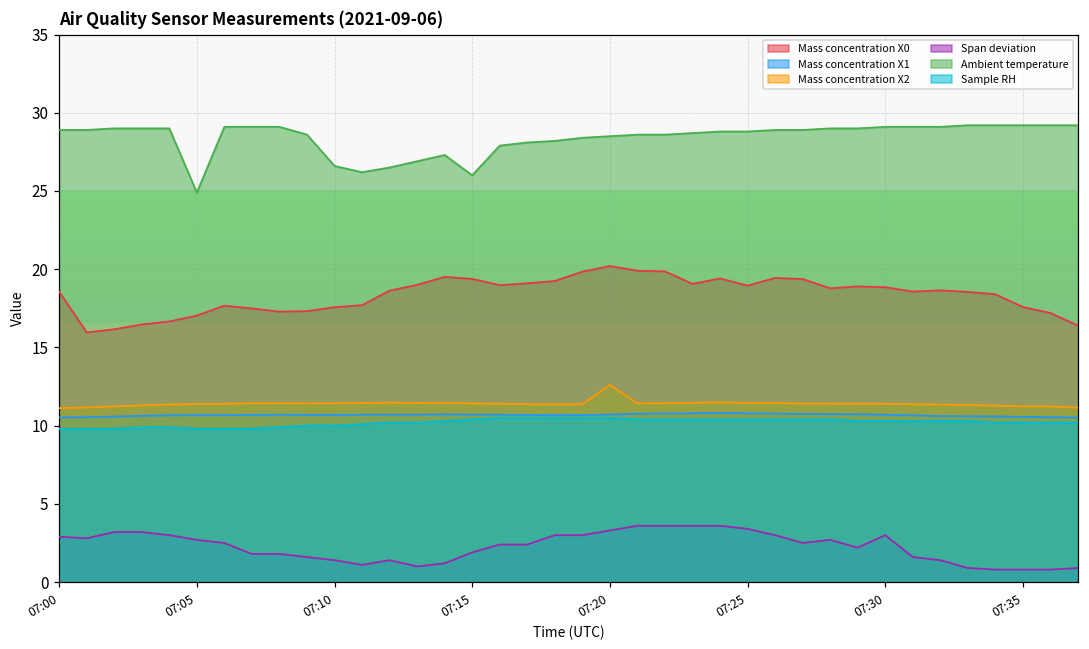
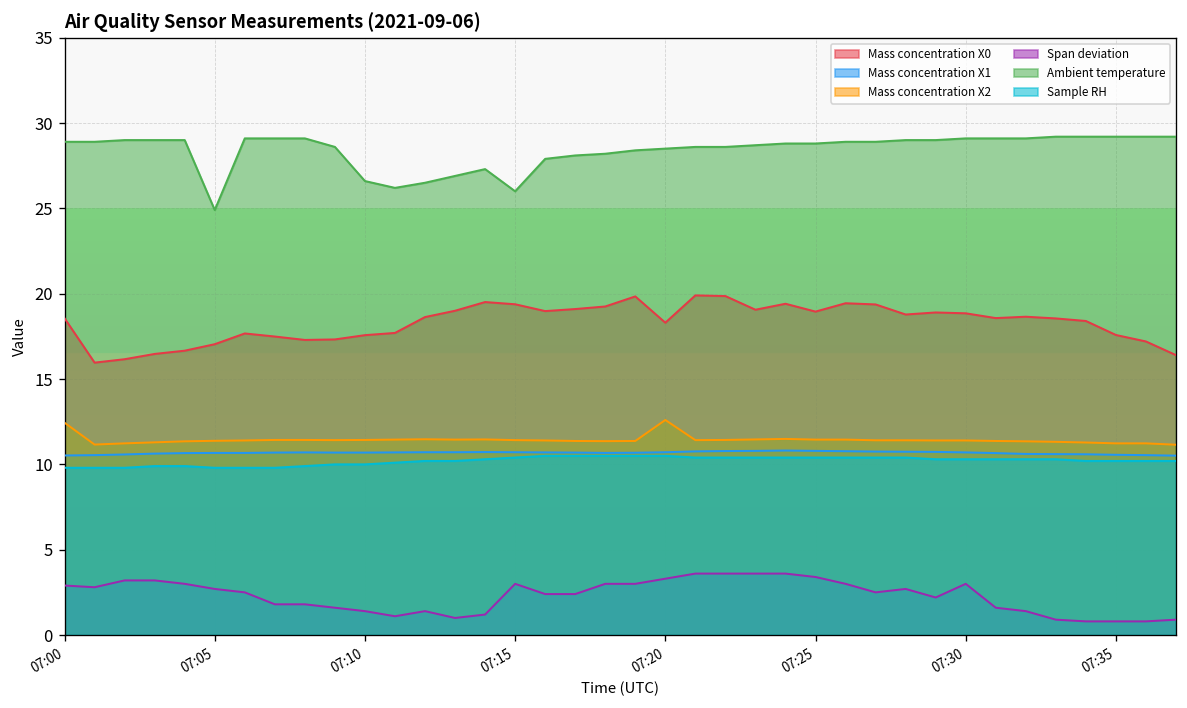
  {
    "Mass concentration X0": {
      "07:00": 18.6,
      "07:05": 17.0,
      "07:10": 17.6,
      "07:15": 19.4,
-     "07:20": 20.2,
+     "07:20": 18.3,
      "07:25": 19.0,
      "07:30": 18.9,
      "07:35": 17.6
    },
    "Mass concentration X2": {
-     "07:00": 11.1,
+     "07:00": 12.4,
      "07:05": 11.4,
      "07:10": 11.4,
      "07:15": 11.4,
      "07:20": 12.6,
      "07:25": 11.5,
      "07:30": 11.4,
      "07:35": 11.2
    },
    "Span deviation": {
      "07:00": 2.9,
      "07:05": 2.7,
      "07:10": 1.4,
-     "07:15": 1.9,
+     "07:15": 3.0,
      "07:20": 3.3,
      "07:25": 3.4,
      "07:30": 3.0,
      "07:35": 0.8
    },
    "Ambient temperature": {
      "07:00": 28.9,
      "07:05": 24.9,
      "07:10": 26.6,
      "07:15": 26.0,
      "07:20": 28.5,
      "07:25": 28.8,
      "07:30": 29.1,
      "07:35": 29.2
    }
  }
